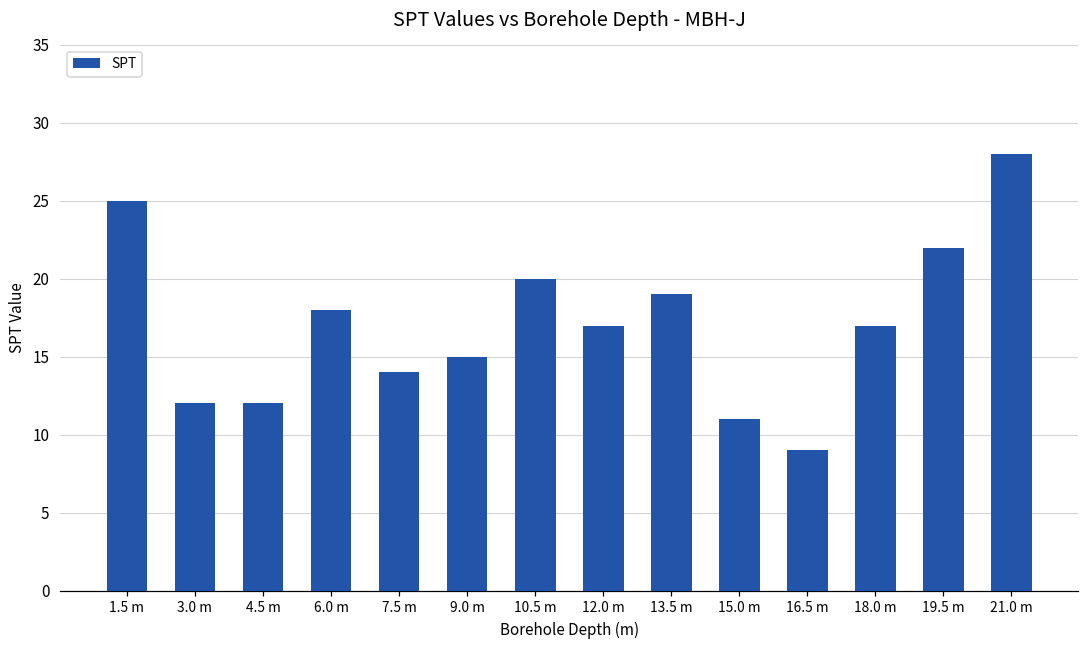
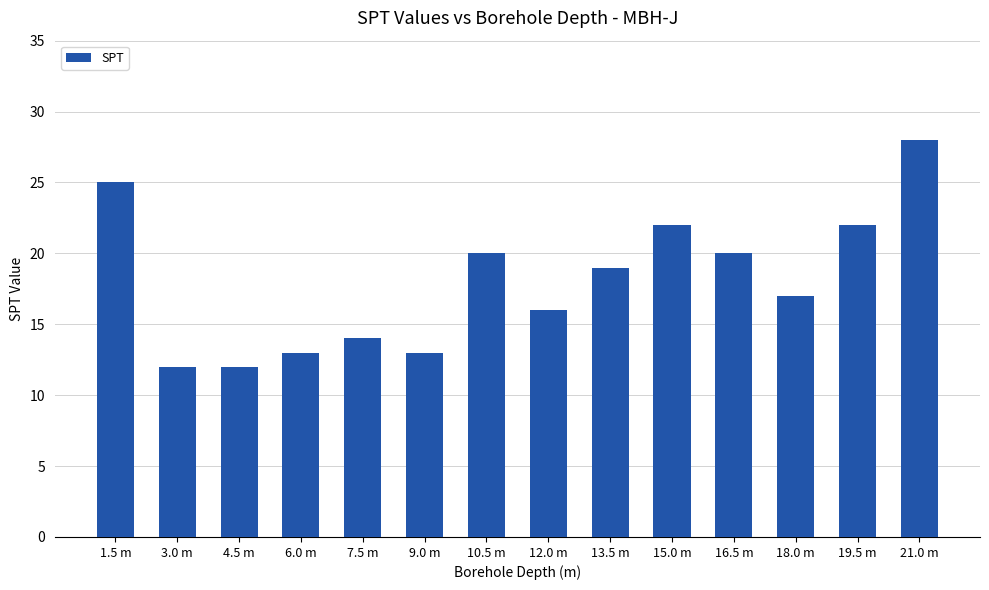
  {
    "1.5 m": 25,
    "3.0 m": 12,
    "4.5 m": 12,
-   "6.0 m": 18,
+   "6.0 m": 13,
    "7.5 m": 14,
-   "9.0 m": 15,
+   "9.0 m": 13,
    "10.5 m": 20,
-   "12.0 m": 17,
+   "12.0 m": 16,
    "13.5 m": 19,
-   "15.0 m": 11,
-   "16.5 m": 9,
+   "15.0 m": 22,
+   "16.5 m": 20,
    "18.0 m": 17,
    "19.5 m": 22,
    "21.0 m": 28
  }
